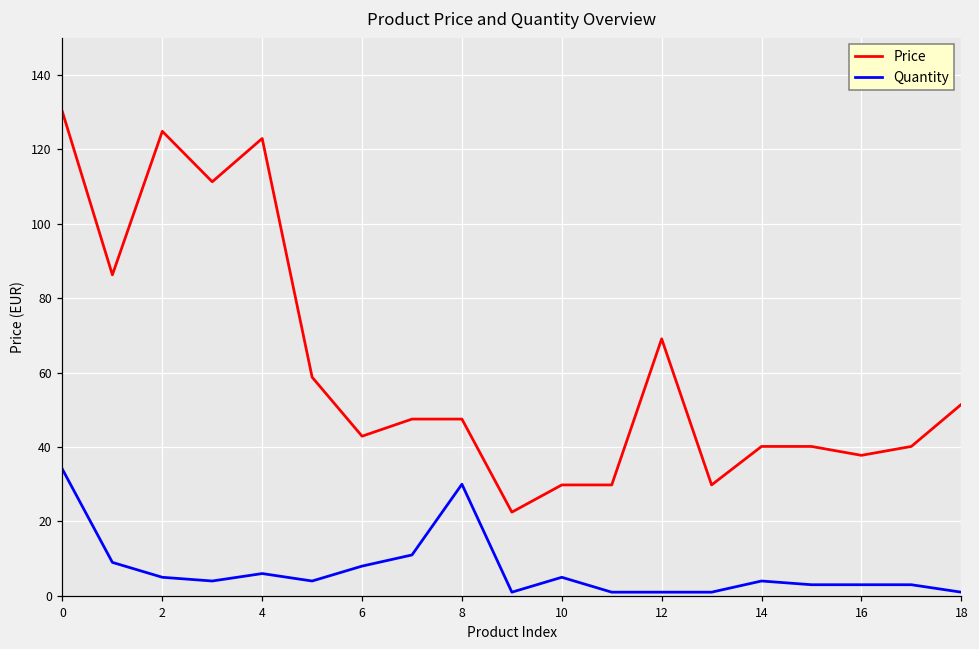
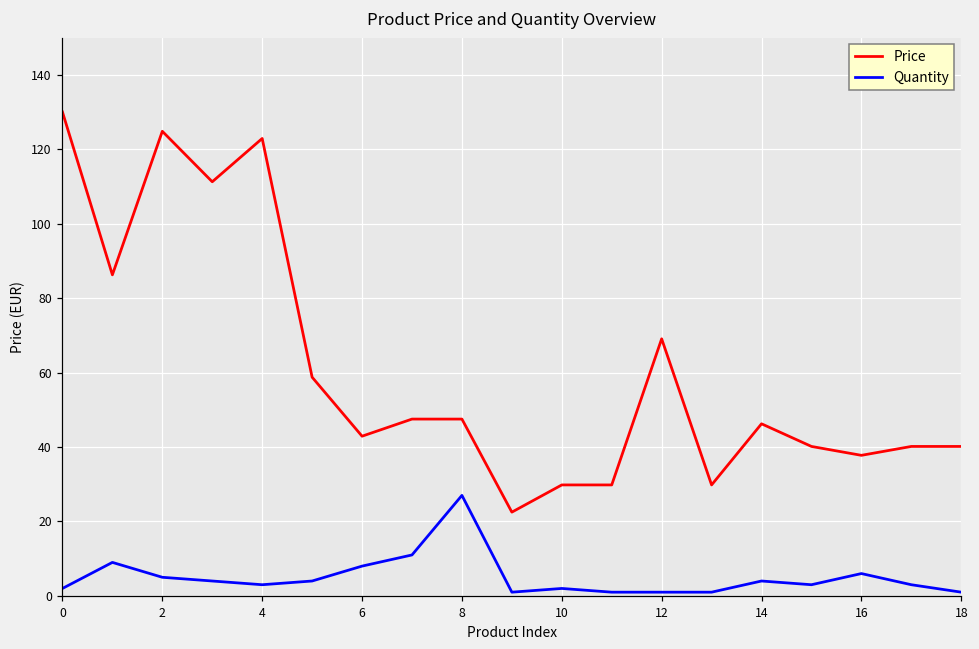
  {
    "Price": {
      "0": 130,
      "2": 125,
      "4": 123,
      "6": 43,
      "8": 48,
      "10": 30,
      "12": 69,
-     "14": 40,
+     "14": 46,
      "16": 38,
-     "18": 51
+     "18": 40
    },
    "Quantity": {
-     "0": 34,
+     "0": 2,
      "2": 5,
-     "4": 6,
+     "4": 3,
      "6": 8,
-     "8": 30,
-     "10": 5,
+     "8": 27,
+     "10": 2,
      "12": 1,
      "14": 4,
-     "16": 3,
+     "16": 6,
      "18": 1
    }
  }
